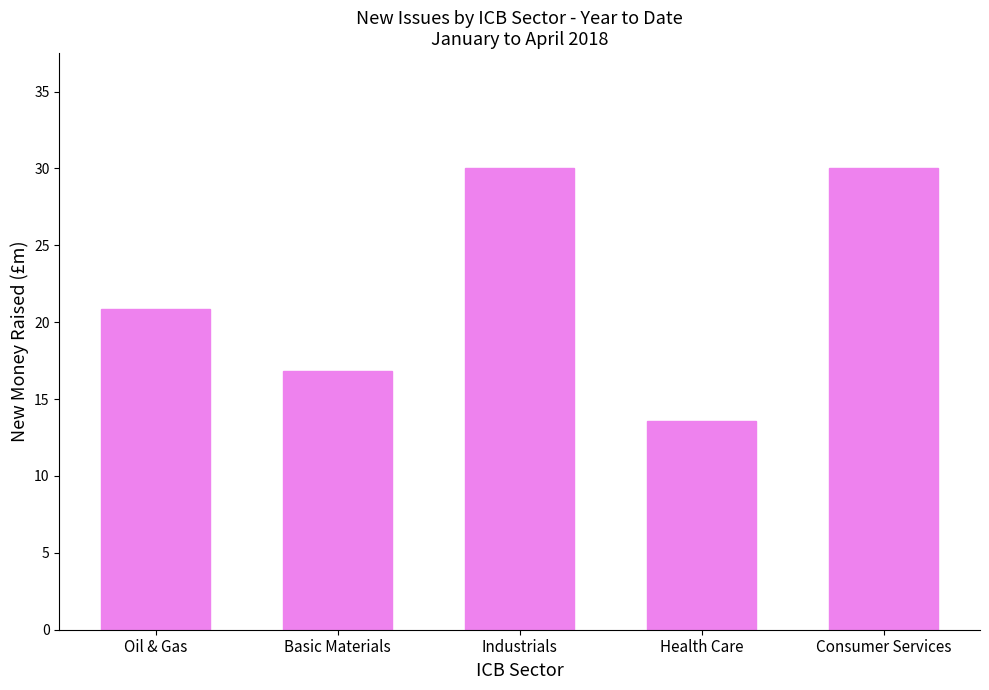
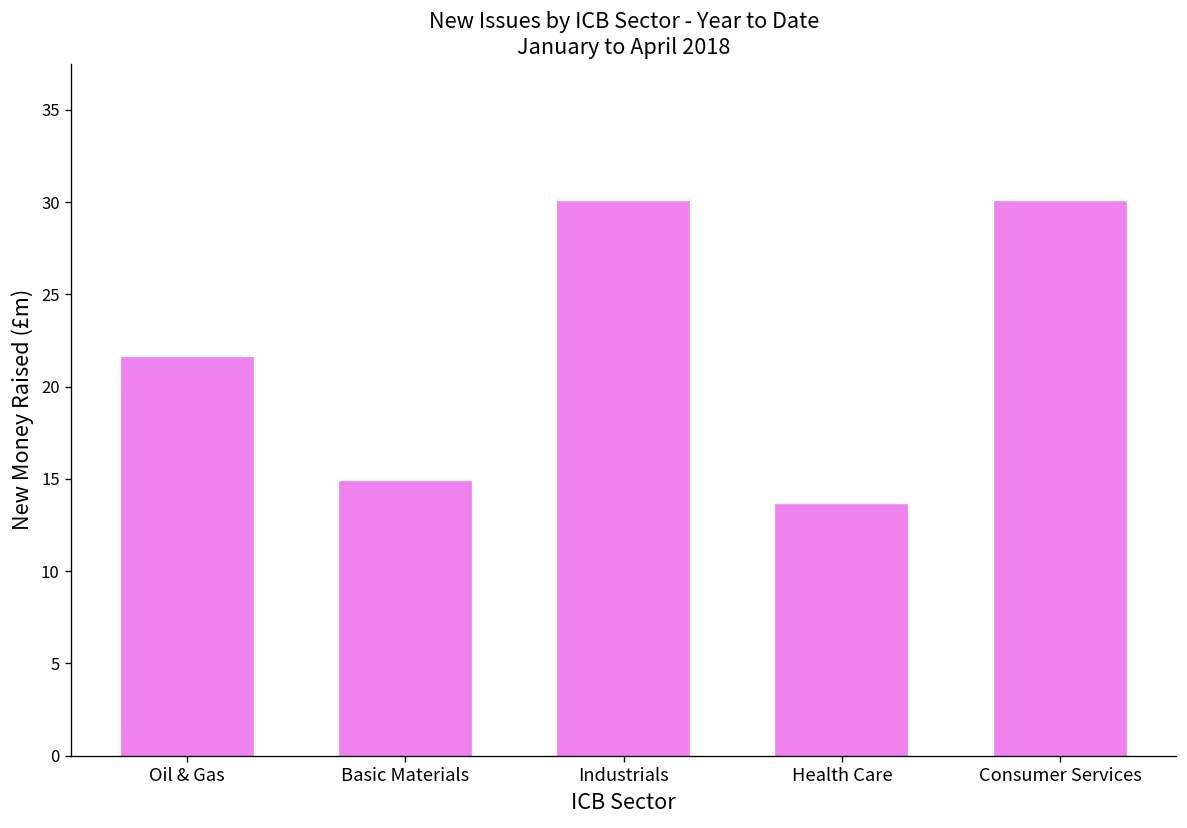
  {
-   "Oil & Gas": 20.9,
-   "Basic Materials": 16.8,
+   "Oil & Gas": 21.6,
+   "Basic Materials": 14.8,
    "Industrials": 30.0,
    "Health Care": 13.6,
    "Consumer Services": 30.0
  }
